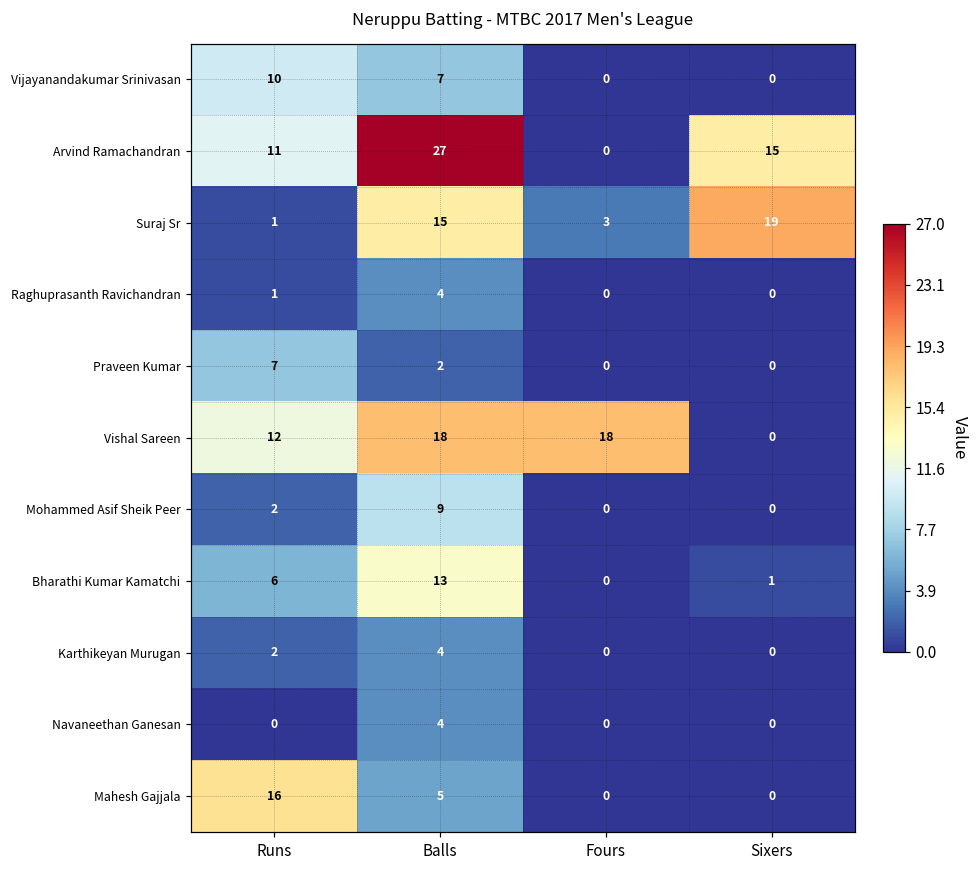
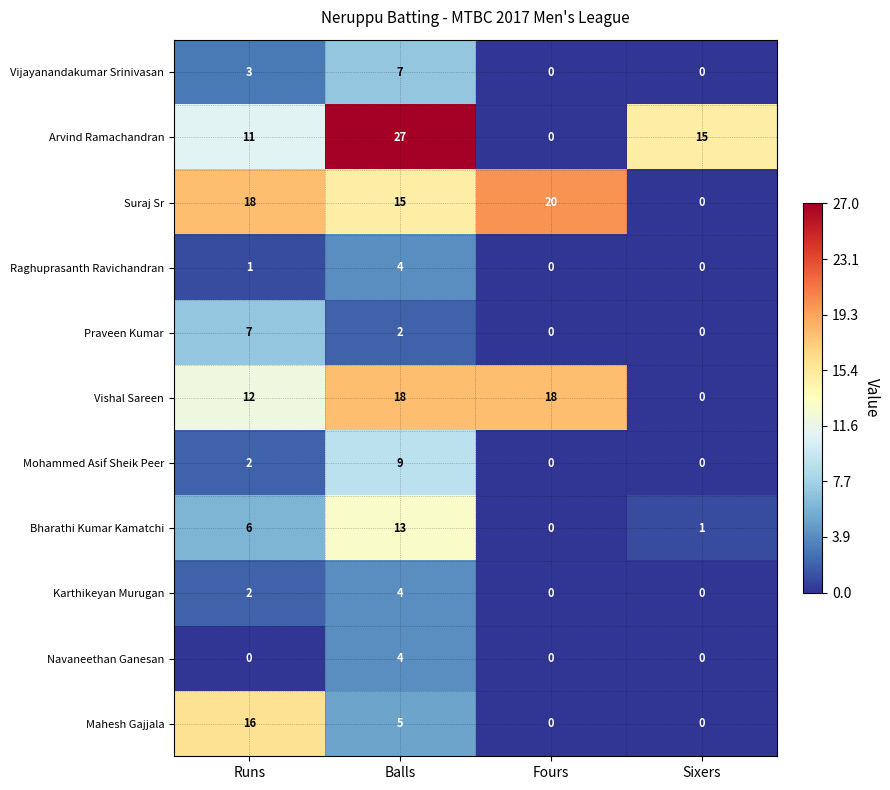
  {
    "Vijayanandakumar Srinivasan": {
-     "Runs": 10,
+     "Runs": 3,
      "Balls": 7,
      "Fours": 0,
      "Sixers": 0
    },
    "Arvind Ramachandran": {
      "Runs": 11,
      "Balls": 27,
      "Fours": 0,
      "Sixers": 15
    },
    "Suraj Sr": {
-     "Runs": 1,
+     "Runs": 18,
      "Balls": 15,
-     "Fours": 3,
-     "Sixers": 19
+     "Fours": 20,
+     "Sixers": 0
    },
    "Raghuprasanth Ravichandran": {
      "Runs": 1,
      "Balls": 4,
      "Fours": 0,
      "Sixers": 0
    },
    "Praveen Kumar": {
      "Runs": 7,
      "Balls": 2,
      "Fours": 0,
      "Sixers": 0
    },
    "Vishal Sareen": {
      "Runs": 12,
      "Balls": 18,
      "Fours": 18,
      "Sixers": 0
    },
    "Mohammed Asif Sheik Peer": {
      "Runs": 2,
      "Balls": 9,
      "Fours": 0,
      "Sixers": 0
    },
    "Bharathi Kumar Kamatchi": {
      "Runs": 6,
      "Balls": 13,
      "Fours": 0,
      "Sixers": 1
    },
    "Karthikeyan Murugan": {
      "Runs": 2,
      "Balls": 4,
      "Fours": 0,
      "Sixers": 0
    },
    "Navaneethan Ganesan": {
      "Runs": 0,
      "Balls": 4,
      "Fours": 0,
      "Sixers": 0
    },
    "Mahesh Gajjala": {
      "Runs": 16,
      "Balls": 5,
      "Fours": 0,
      "Sixers": 0
    }
  }
